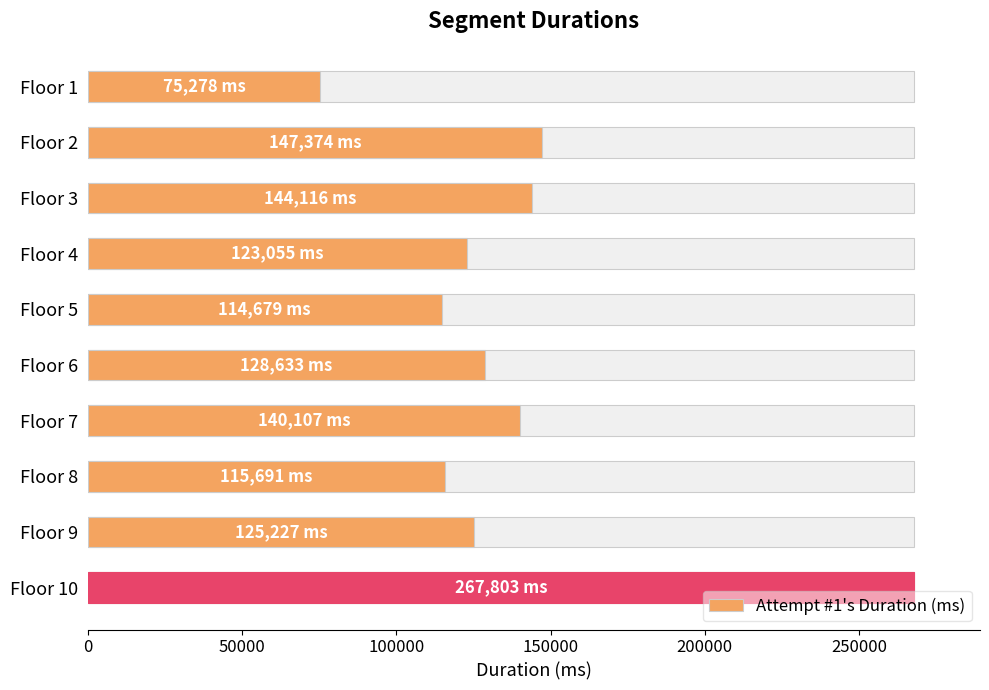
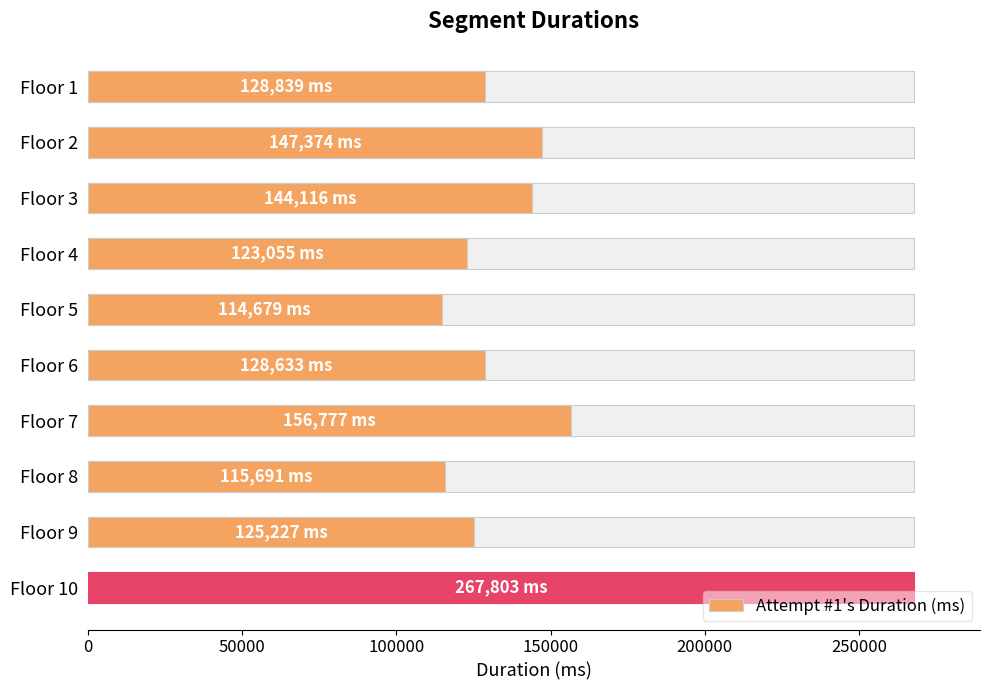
  {
    "Attempt #1's Duration (ms)": {
-     "Floor 1": "75,278",
-     "Floor 7": "140,107",
+     "Floor 1": "128,839",
+     "Floor 7": "156,777",
      "Floor 10": "267,803"
    }
  }
